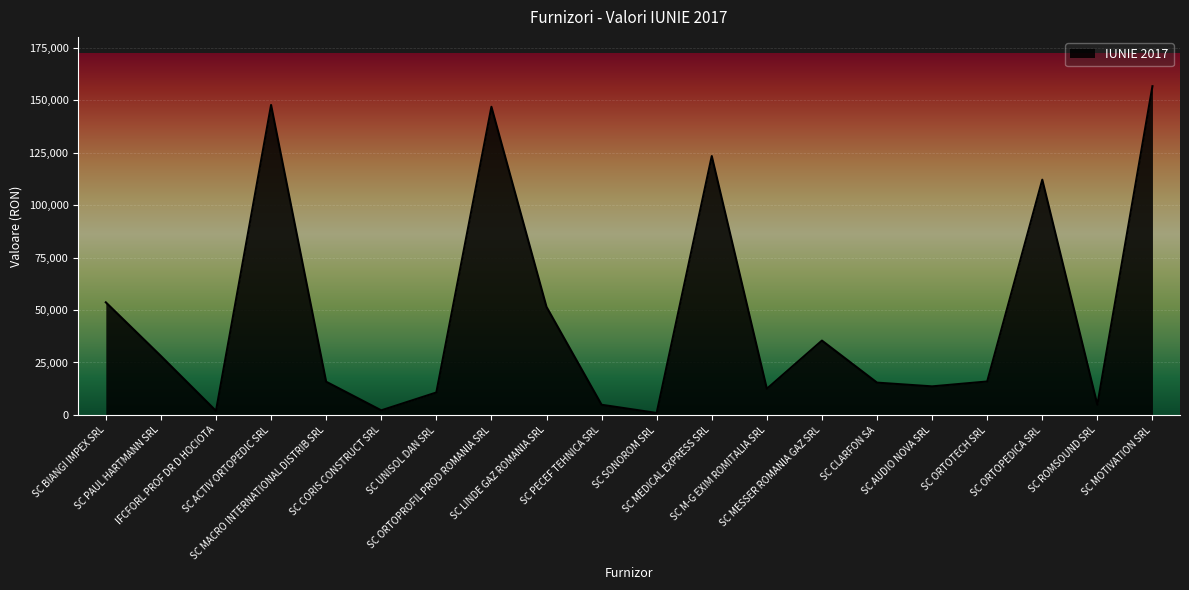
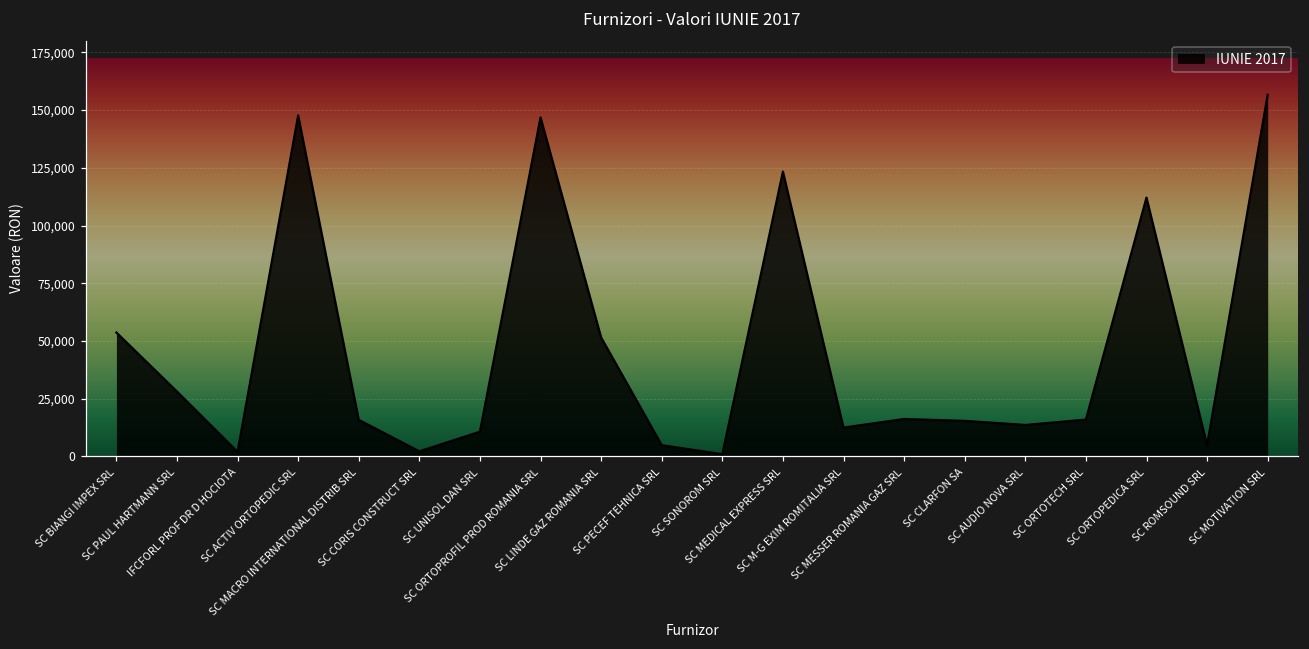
  {
    "SC BIANGI IMPEX SRL": "54,000",
    "SC PAUL HARTMANN SRL": "28,000",
    "IFCFORL PROF DR D HOCIOTA": "2,000",
    "SC ACTIV ORTOPEDIC SRL": "148,000",
    "SC MACRO INTERNATIONAL DISTRIB SRL": "16,000",
    "SC CORIS CONSTRUCT SRL": "2,000",
    "SC UNISOL DAN SRL": "11,000",
    "SC ORTOPROFIL PROD ROMANIA SRL": "147,000",
    "SC LINDE GAZ ROMANIA SRL": "51,000",
    "SC PECEF TEHNICA SRL": "5,000",
    "SC SONOROM SRL": "1,000",
    "SC MEDICAL EXPRESS SRL": "123,000",
    "SC M-G EXIM ROMITALIA SRL": "12,000",
-   "SC MESSER ROMANIA GAZ SRL": "35,000",
+   "SC MESSER ROMANIA GAZ SRL": "16,000",
    "SC CLARFON SA": "15,000",
    "SC AUDIO NOVA SRL": "14,000",
    "SC ORTOTECH SRL": "16,000",
    "SC ORTOPEDICA SRL": "112,000",
    "SC ROMSOUND SRL": "5,000",
    "SC MOTIVATION SRL": "157,000"
  }
